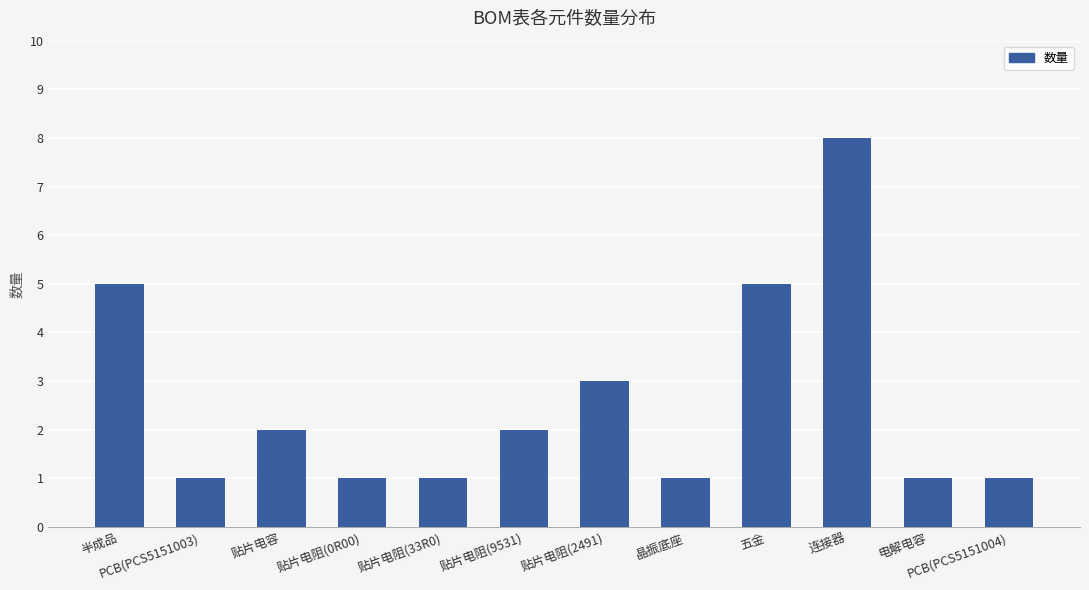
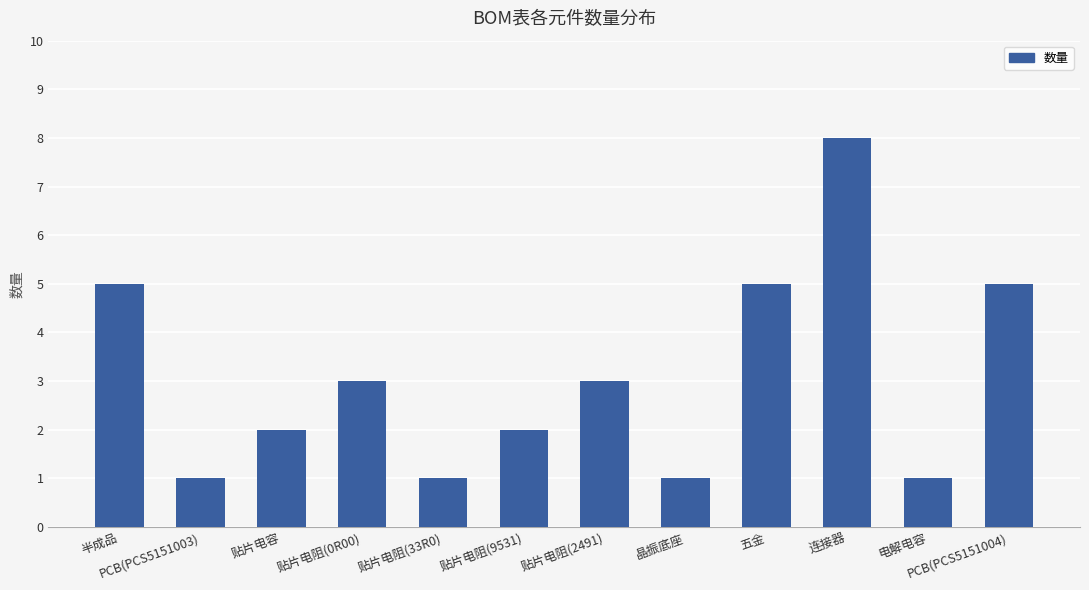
  {
    "半成品": 5,
    "PCB(PCS5151003)": 1,
    "贴片电容": 2,
-   "贴片电阻(0R00)": 1,
+   "贴片电阻(0R00)": 3,
    "贴片电阻(33R0)": 1,
    "贴片电阻(9531)": 2,
    "贴片电阻(2491)": 3,
    "晶振底座": 1,
    "五金": 5,
    "连接器": 8,
    "电解电容": 1,
-   "PCB(PCS5151004)": 1
+   "PCB(PCS5151004)": 5
  }
